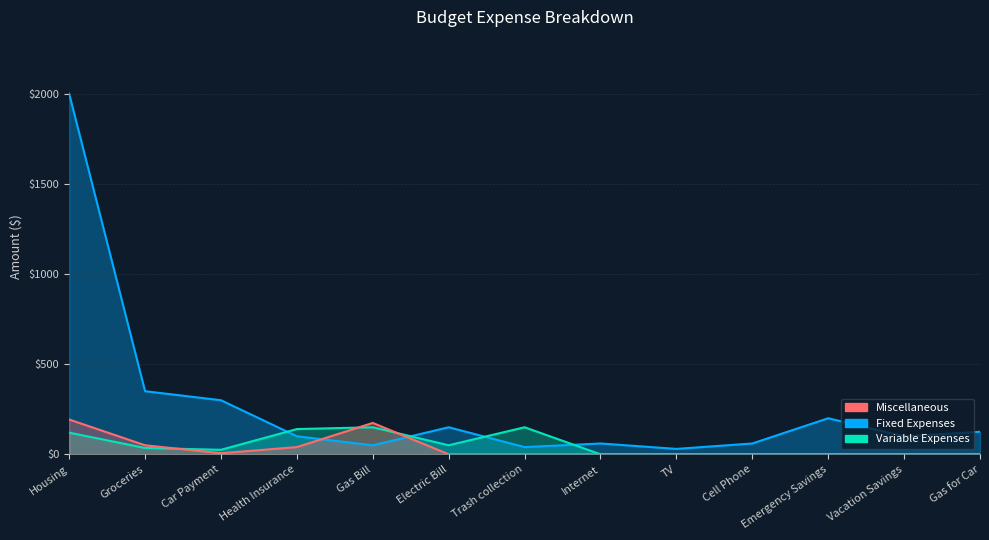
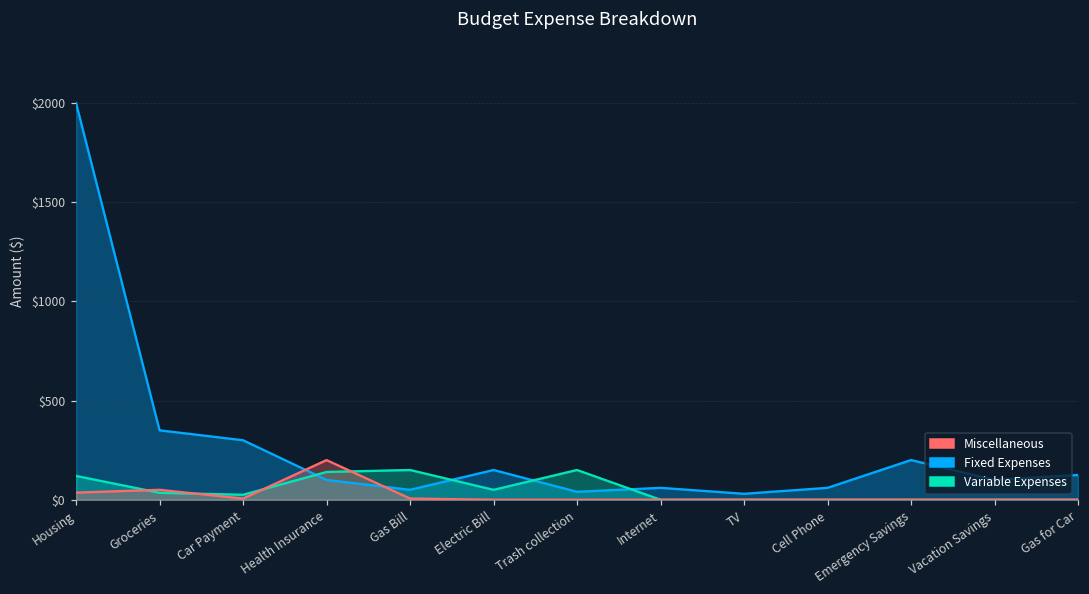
  {
    "Miscellaneous": {
-     "Housing": "$190",
+     "Housing": "$40",
      "Groceries": "$50",
      "Car Payment": "$10",
-     "Health Insurance": "$40",
-     "Gas Bill": "$170",
+     "Health Insurance": "$200",
+     "Gas Bill": "$10",
      "Electric Bill": "$0",
      "Trash collection": "$0"
    }
  }
